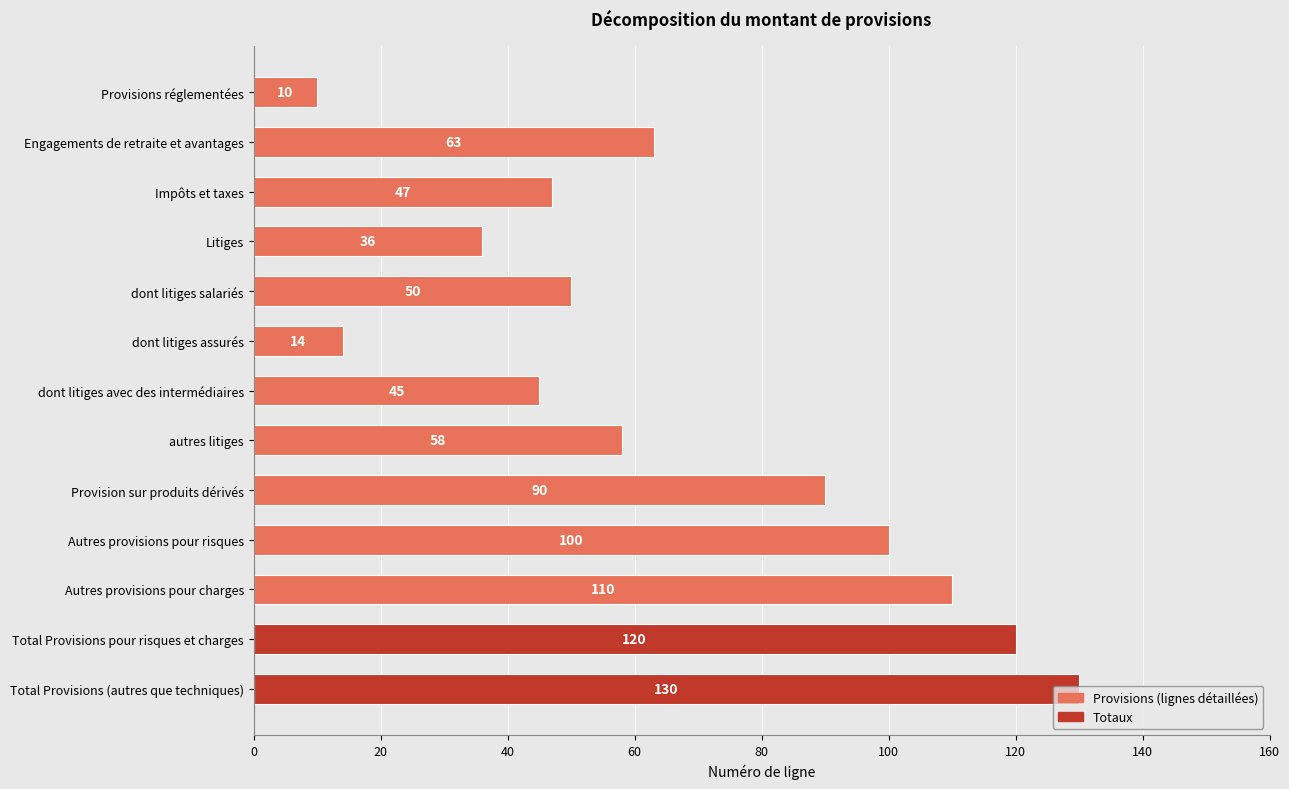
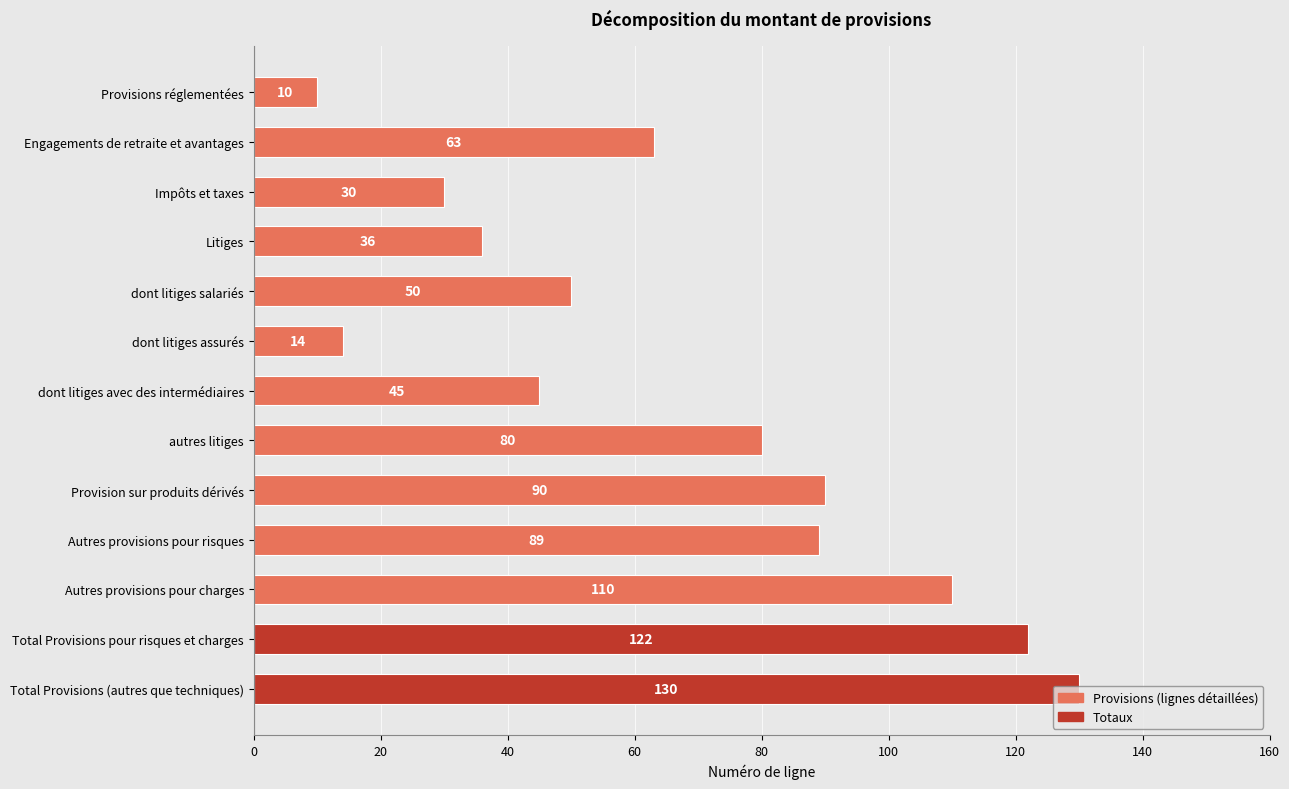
  {
    "Provisions réglementées": 10,
    "Engagements de retraite et avantages": 63,
-   "Impôts et taxes": 47,
+   "Impôts et taxes": 30,
    "Litiges": 36,
    "dont litiges salariés": 50,
    "dont litiges assurés": 14,
    "dont litiges avec des intermédiaires": 45,
-   "autres litiges": 58,
+   "autres litiges": 80,
    "Provision sur produits dérivés": 90,
-   "Autres provisions pour risques": 100,
+   "Autres provisions pour risques": 89,
    "Autres provisions pour charges": 110,
-   "Total Provisions pour risques et charges": 120
+   "Total Provisions pour risques et charges": 122
  }
